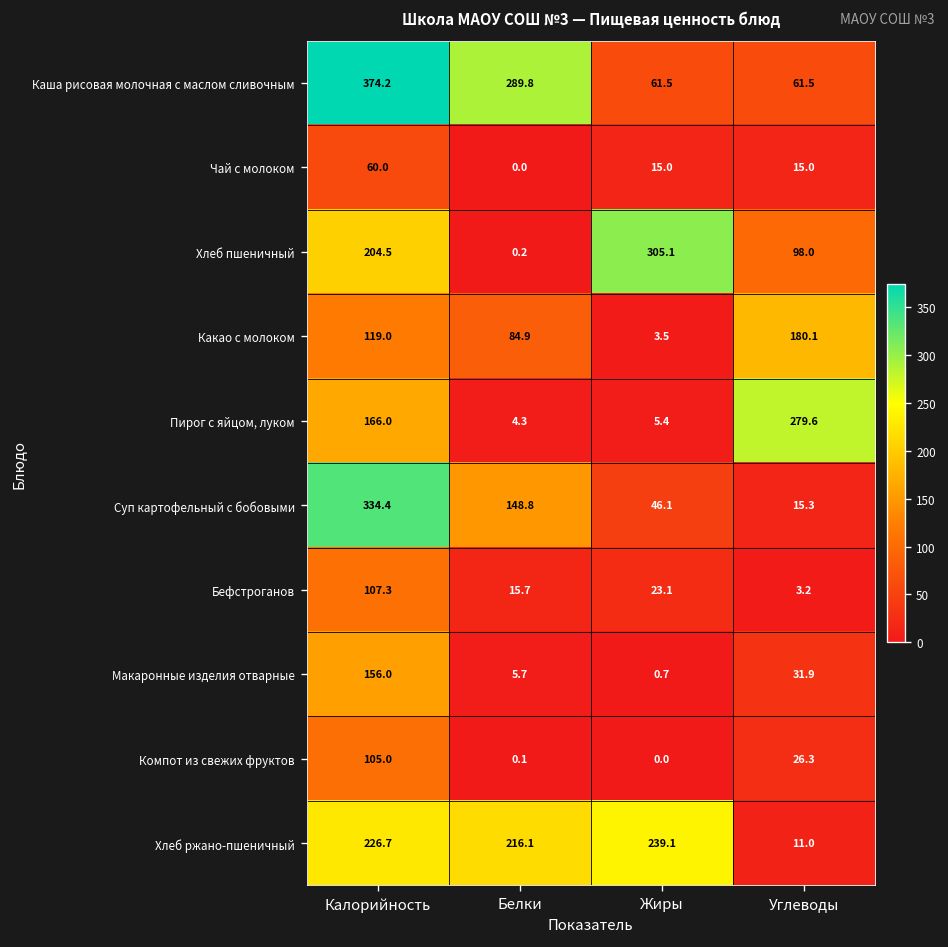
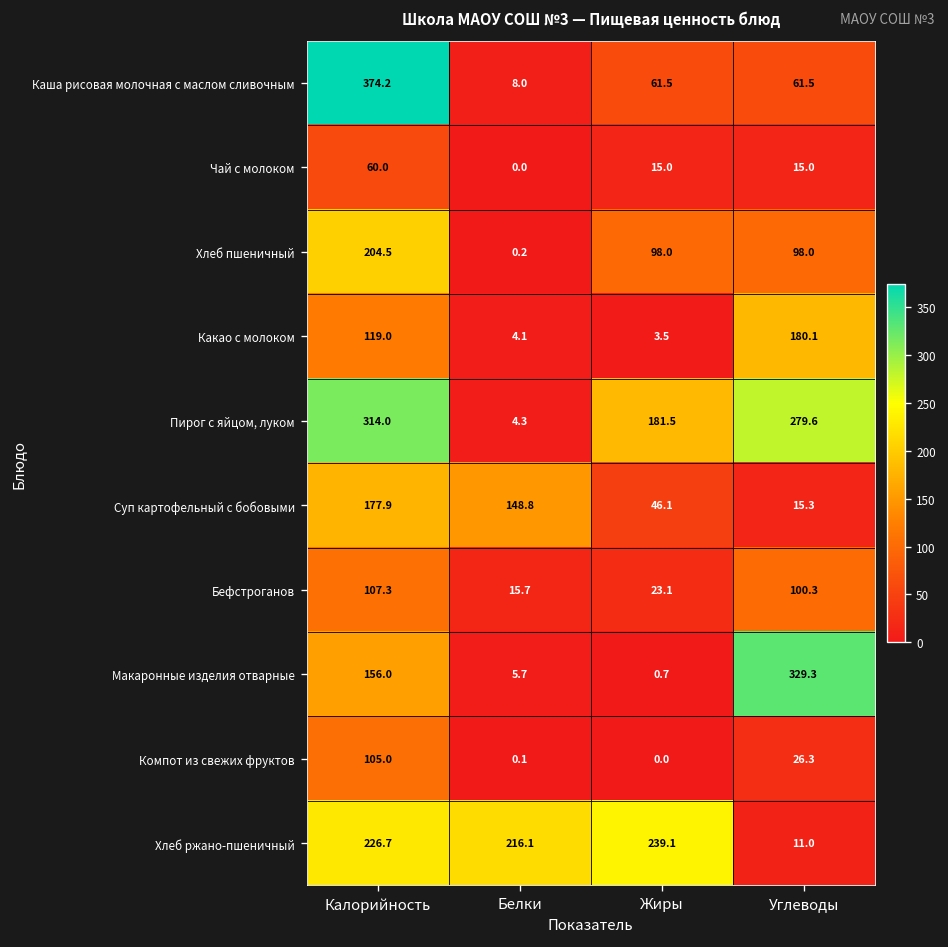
  {
    "Каша рисовая молочная с маслом сливочным": {
      "Калорийность": 374.2,
-     "Белки": 289.8,
+     "Белки": 8.0,
      "Жиры": 61.5,
      "Углеводы": 61.5
    },
    "Чай с молоком": {
      "Калорийность": 60.0,
      "Белки": 0.0,
      "Жиры": 15.0,
      "Углеводы": 15.0
    },
    "Хлеб пшеничный": {
      "Калорийность": 204.5,
      "Белки": 0.2,
-     "Жиры": 305.1,
+     "Жиры": 98.0,
      "Углеводы": 98.0
    },
    "Какао с молоком": {
      "Калорийность": 119.0,
-     "Белки": 84.9,
+     "Белки": 4.1,
      "Жиры": 3.5,
      "Углеводы": 180.1
    },
    "Пирог с яйцом, луком": {
-     "Калорийность": 166.0,
+     "Калорийность": 314.0,
      "Белки": 4.3,
-     "Жиры": 5.4,
+     "Жиры": 181.5,
      "Углеводы": 279.6
    },
    "Суп картофельный с бобовыми": {
-     "Калорийность": 334.4,
+     "Калорийность": 177.9,
      "Белки": 148.8,
      "Жиры": 46.1,
      "Углеводы": 15.3
    },
    "Бефстроганов": {
      "Калорийность": 107.3,
      "Белки": 15.7,
      "Жиры": 23.1,
-     "Углеводы": 3.2
+     "Углеводы": 100.3
    },
    "Макаронные изделия отварные": {
      "Калорийность": 156.0,
      "Белки": 5.7,
      "Жиры": 0.7,
-     "Углеводы": 31.9
+     "Углеводы": 329.3
    },
    "Компот из свежих фруктов": {
      "Калорийность": 105.0,
      "Белки": 0.1,
      "Жиры": 0.0,
      "Углеводы": 26.3
    },
    "Хлеб ржано-пшеничный": {
      "Калорийность": 226.7,
      "Белки": 216.1,
      "Жиры": 239.1,
      "Углеводы": 11.0
    }
  }
